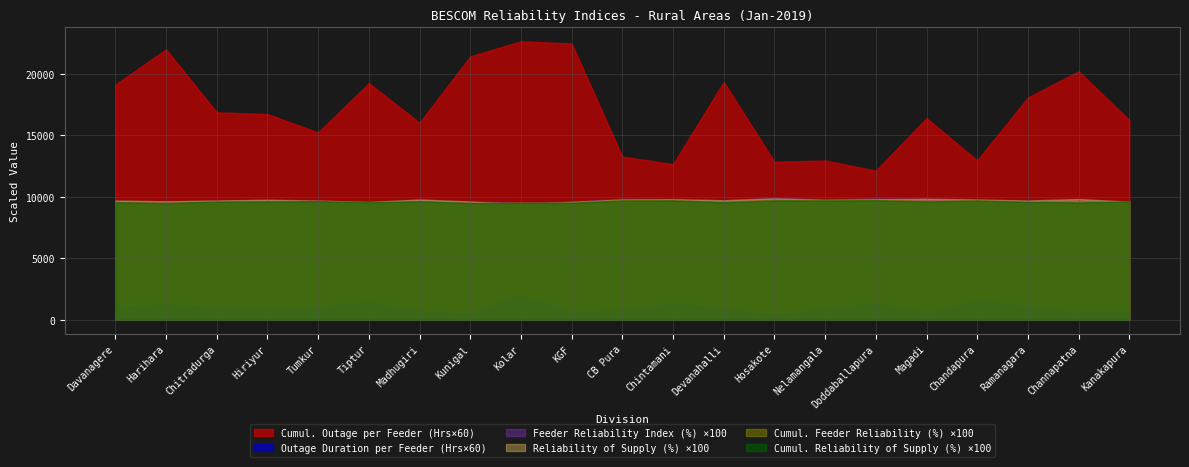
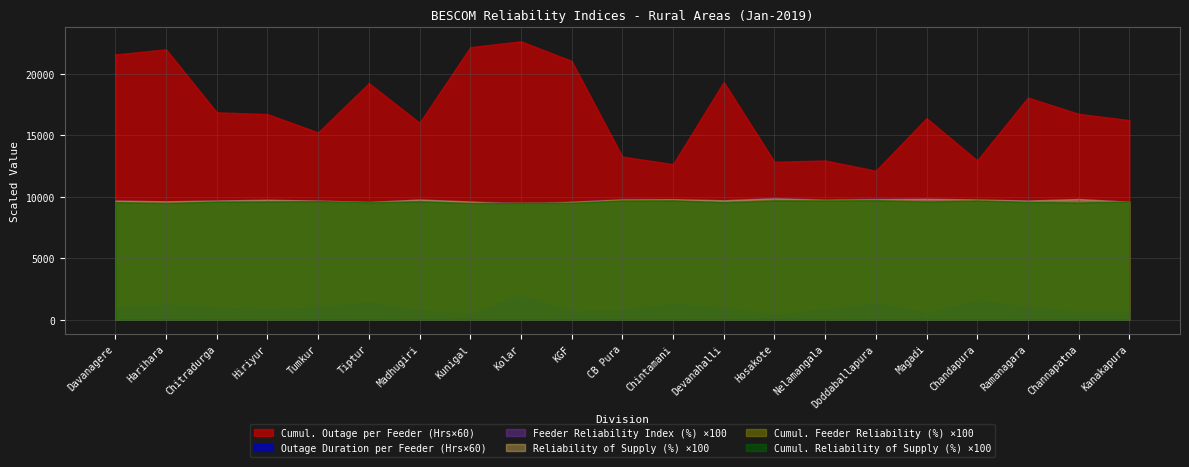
  {
    "Cumul. Outage per Feeder (Hrs×60)": {
-     "Davanagere": 19100,
+     "Davanagere": 21600,
      "Harihara": 22000,
      "Chitradurga": 16900,
      "Hiriyur": 16700,
      "Tumkur": 15200,
      "Tiptur": 19200,
      "Madhugiri": 16000,
-     "Kunigal": 21400,
+     "Kunigal": 22200,
      "Kolar": 22600,
-     "KGF": 22500,
+     "KGF": 21100,
      "CB Pura": 13300,
      "Chintamani": 12700,
      "Devanahalli": 19300,
      "Hosakote": 12900,
      "Nelamangala": 13000,
      "Doddaballapura": 12100,
      "Magadi": 16400,
      "Chandapura": 13000,
      "Ramanagara": 18100,
-     "Channapatna": 20200,
+     "Channapatna": 16700,
      "Kanakapura": 16200
    },
    "Outage Duration per Feeder (Hrs×60)": {
      "Davanagere": 1000,
      "Harihara": 1200,
      "Chitradurga": 1000,
      "Hiriyur": 800,
      "Tumkur": 1000,
      "Tiptur": 1400,
      "Madhugiri": 700,
      "Kunigal": 500,
      "Kolar": 2000,
      "KGF": 700,
      "CB Pura": 700,
      "Chintamani": 1300,
      "Devanahalli": 900,
      "Hosakote": 400,
      "Nelamangala": 800,
      "Doddaballapura": 1400,
      "Magadi": 500,
      "Chandapura": 1500,
      "Ramanagara": 1000,
      "Channapatna": 600,
      "Kanakapura": 700
    }
  }
